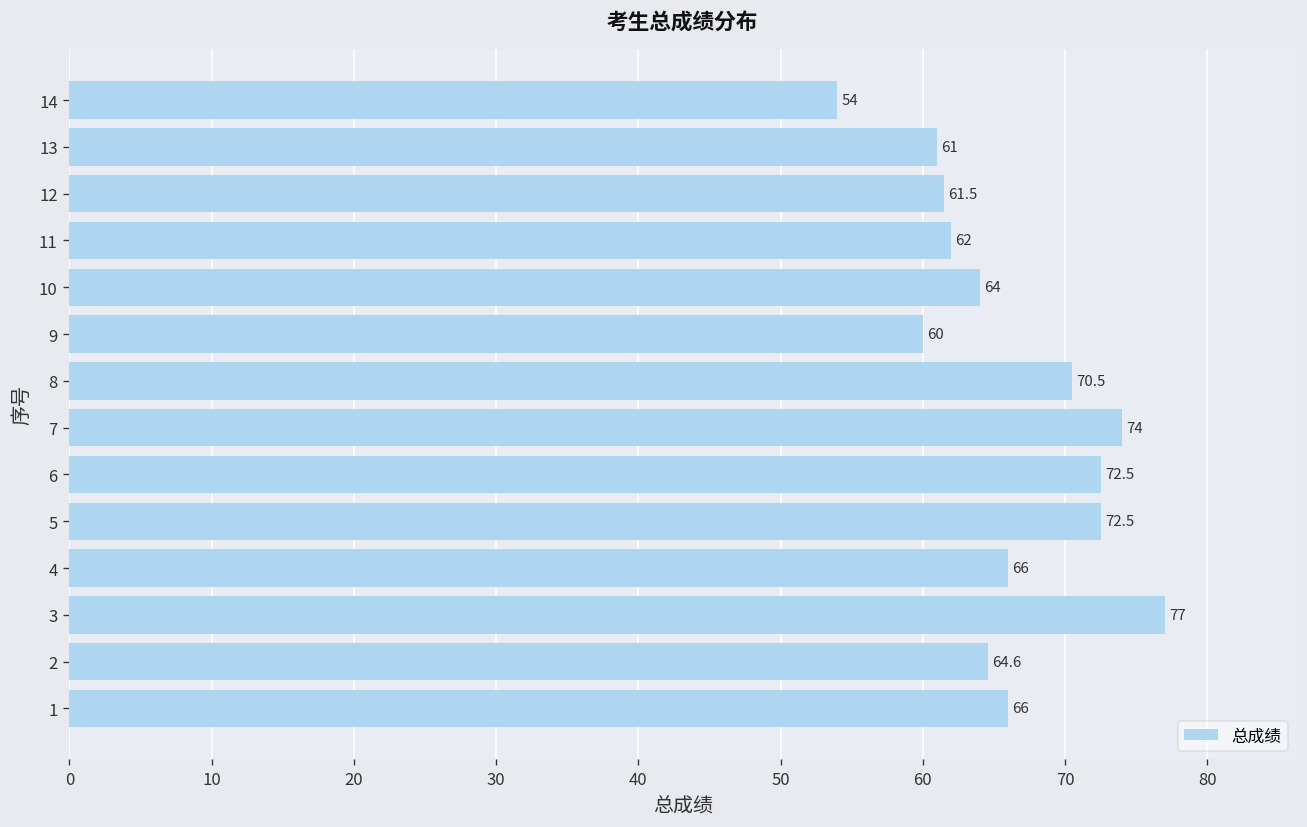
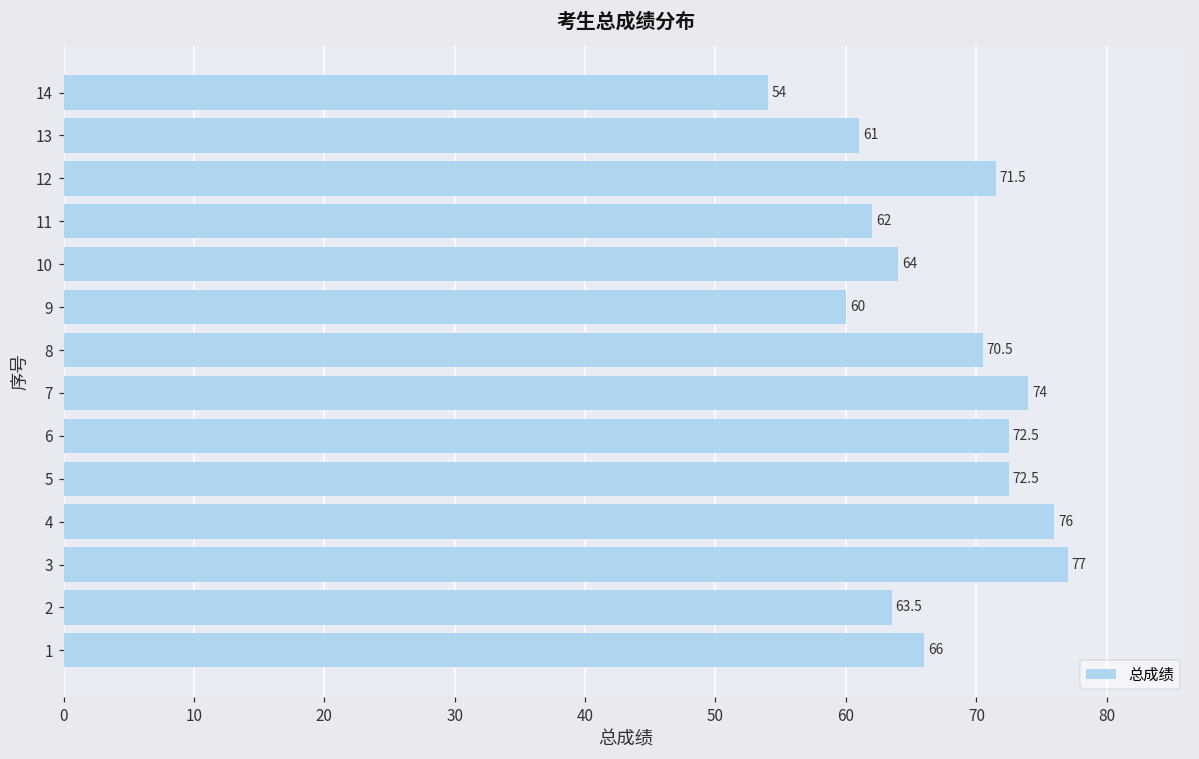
  {
    "14": 54,
    "13": 61,
-   "12": 61.5,
+   "12": 71.5,
    "11": 62,
    "10": 64,
    "9": 60,
    "8": 70.5,
    "7": 74,
    "6": 72.5,
    "5": 72.5,
-   "4": 66,
+   "4": 76,
    "3": 77,
-   "2": 64.6,
+   "2": 63.5,
    "1": 66
  }
